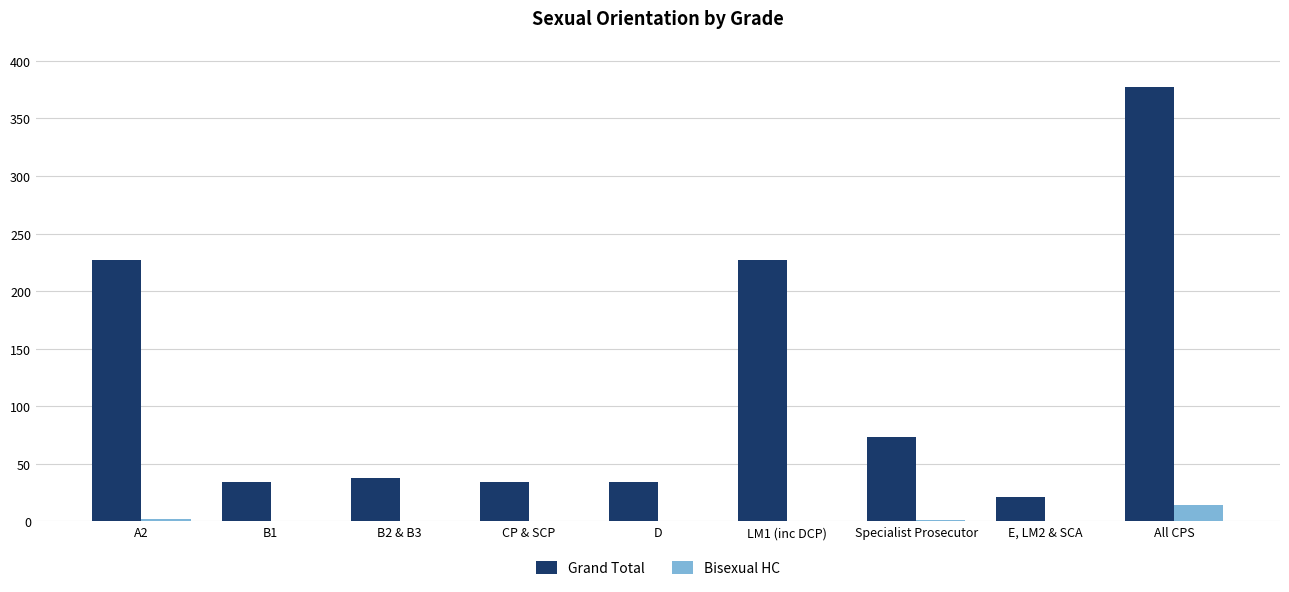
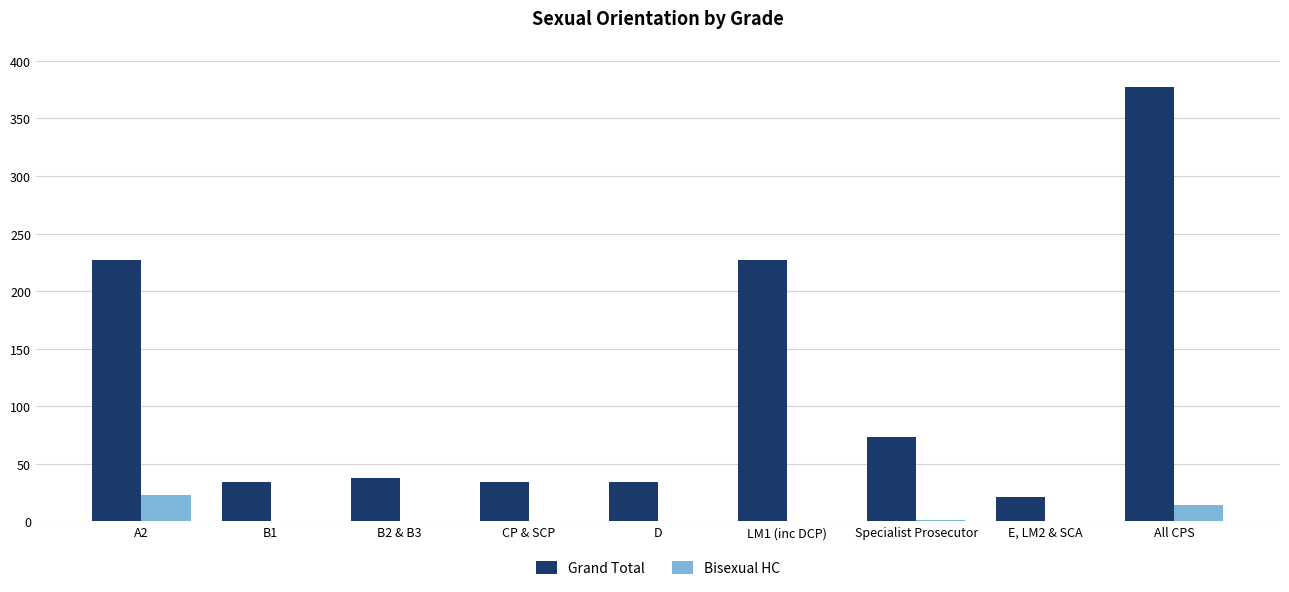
  {
    "Grand Total": {
      "A2": 227,
      "B1": 34,
      "B2 & B3": 38,
      "CP & SCP": 34,
      "D": 34,
      "LM1 (inc DCP)": 227,
      "Specialist Prosecutor": 73,
      "E, LM2 & SCA": 21,
      "All CPS": 377
    },
    "Bisexual HC": {
-     "A2": 2,
+     "A2": 23,
      "B1": 0,
      "B2 & B3": 0,
      "CP & SCP": 0,
      "D": 0,
      "LM1 (inc DCP)": 0,
      "E, LM2 & SCA": 0,
      "All CPS": 14
    }
  }
